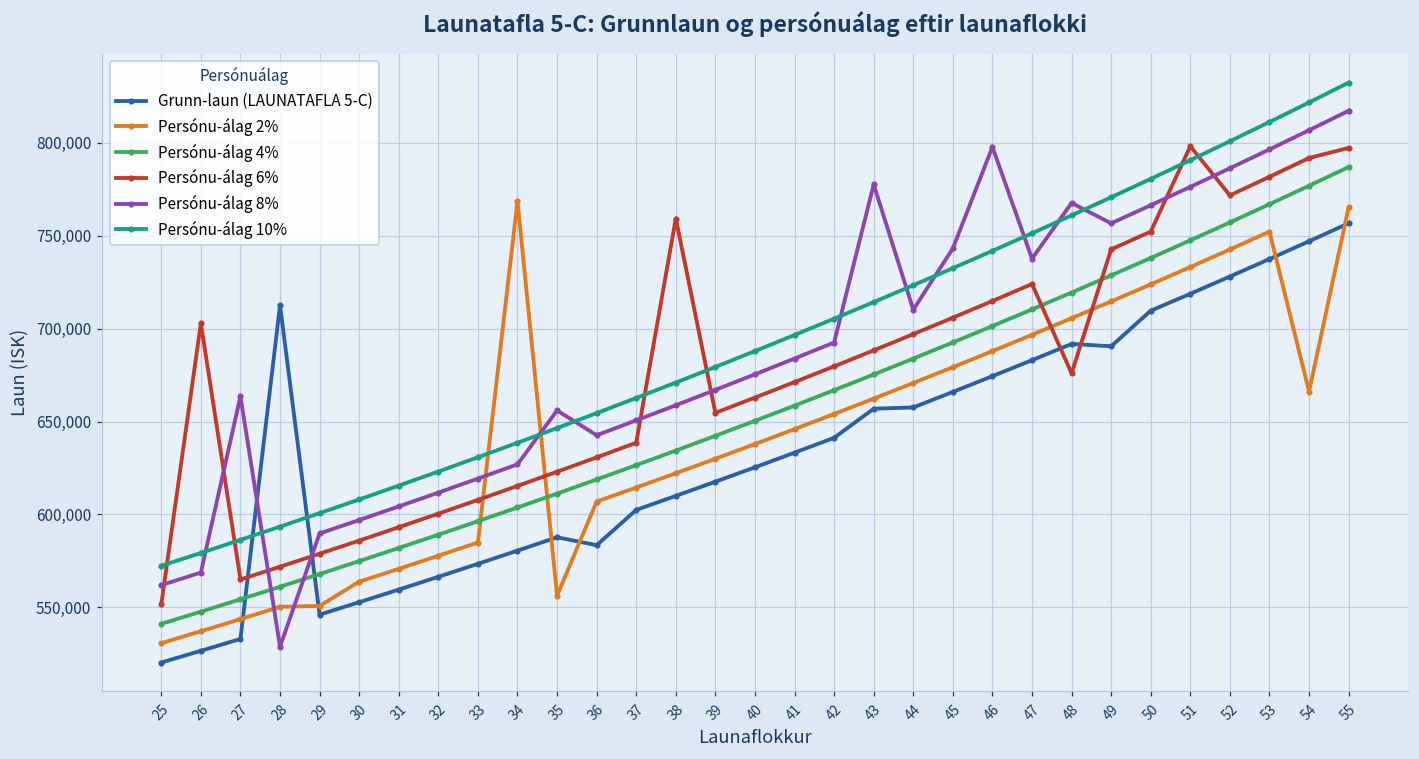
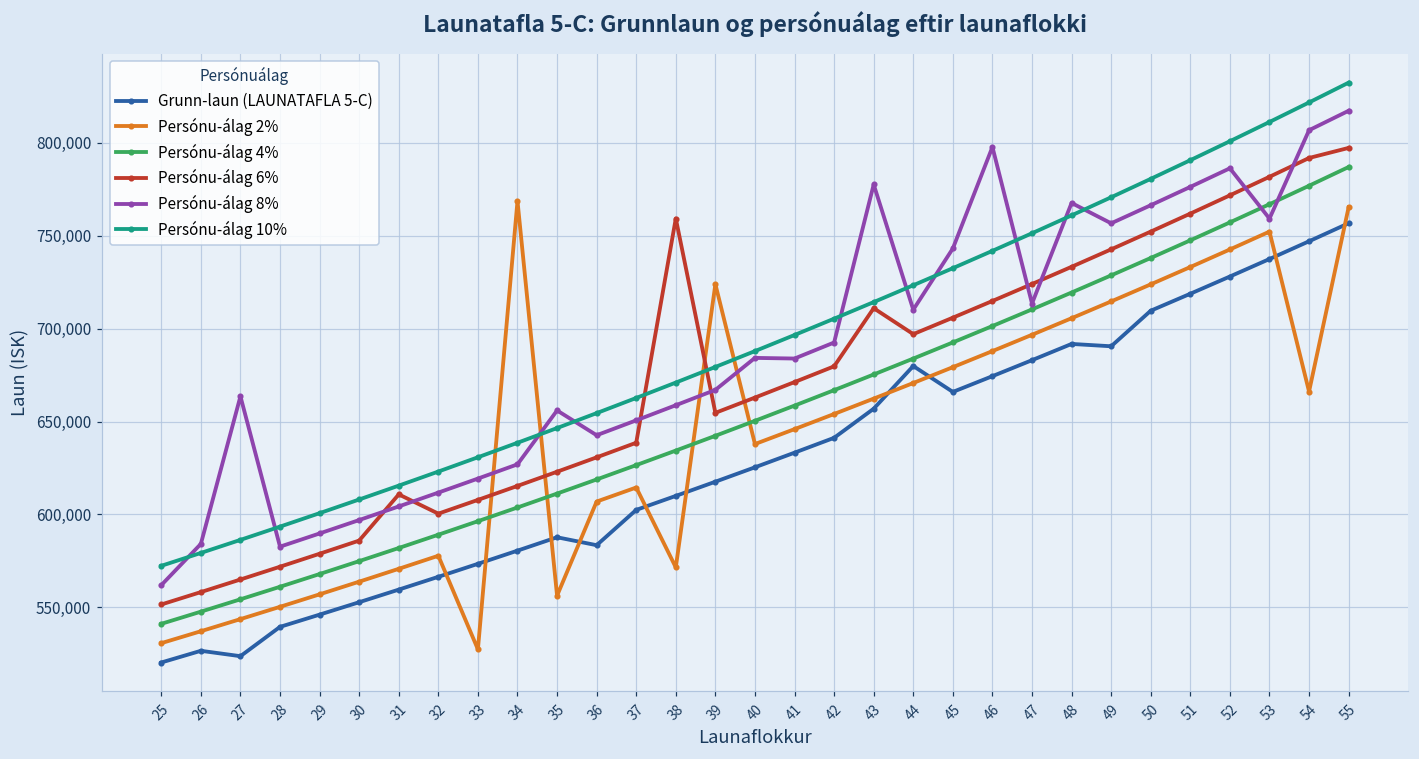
  {
    "Grunn-laun (LAUNATAFLA 5-C)": {
      "25": "520,000",
      "26": "527,000",
-     "27": "533,000",
-     "28": "713,000",
+     "27": "524,000",
+     "28": "539,000",
      "29": "546,000",
      "30": "553,000",
      "31": "560,000",
      "32": "566,000",
      "33": "573,000",
      "34": "581,000",
      "35": "588,000",
      "36": "583,000",
      "37": "602,000",
      "38": "610,000",
      "39": "618,000",
      "40": "625,000",
      "41": "633,000",
      "42": "641,000",
      "43": "657,000",
-     "44": "658,000",
+     "44": "680,000",
      "45": "666,000",
      "46": "674,000",
      "47": "683,000",
      "48": "692,000",
      "49": "690,000",
      "50": "710,000",
      "51": "719,000",
      "52": "728,000",
      "53": "737,000",
      "54": "747,000",
      "55": "757,000"
    },
    "Persónu-álag 2%": {
      "25": "531,000",
      "26": "537,000",
      "27": "544,000",
      "28": "550,000",
-     "29": "551,000",
+     "29": "557,000",
      "30": "564,000",
      "31": "571,000",
      "32": "578,000",
-     "33": "585,000",
+     "33": "527,000",
      "34": "769,000",
      "35": "556,000",
      "36": "607,000",
      "37": "614,000",
-     "38": "622,000",
-     "39": "630,000",
+     "38": "571,000",
+     "39": "724,000",
      "40": "638,000",
      "41": "646,000",
      "42": "654,000",
      "43": "662,000",
      "44": "671,000",
      "45": "679,000",
      "46": "688,000",
      "47": "697,000",
      "48": "706,000",
      "49": "715,000",
      "50": "724,000",
      "51": "733,000",
      "52": "743,000",
      "53": "752,000",
      "54": "666,000",
      "55": "765,000"
    },
    "Persónu-álag 6%": {
      "25": "552,000",
-     "26": "703,000",
+     "26": "558,000",
      "27": "565,000",
      "28": "572,000",
      "29": "579,000",
      "30": "586,000",
-     "31": "593,000",
+     "31": "611,000",
      "32": "600,000",
      "33": "608,000",
      "34": "615,000",
      "35": "623,000",
      "36": "631,000",
      "37": "639,000",
      "38": "759,000",
      "39": "655,000",
      "40": "663,000",
      "41": "671,000",
      "42": "680,000",
-     "43": "688,000",
+     "43": "711,000",
      "44": "697,000",
      "45": "706,000",
      "46": "715,000",
      "47": "724,000",
-     "48": "676,000",
+     "48": "733,000",
      "49": "743,000",
      "50": "752,000",
-     "51": "798,000",
+     "51": "762,000",
      "52": "772,000",
      "53": "782,000",
      "54": "792,000",
      "55": "797,000"
    },
    "Persónu-álag 8%": {
      "25": "562,000",
-     "26": "569,000",
+     "26": "584,000",
      "27": "664,000",
-     "28": "529,000",
+     "28": "583,000",
      "29": "590,000",
      "30": "597,000",
      "31": "604,000",
      "32": "612,000",
      "33": "619,000",
      "34": "627,000",
      "35": "656,000",
      "36": "643,000",
      "37": "651,000",
      "38": "659,000",
      "39": "667,000",
-     "40": "675,000",
+     "40": "684,000",
      "41": "684,000",
      "42": "693,000",
      "43": "778,000",
      "44": "710,000",
      "45": "743,000",
      "46": "798,000",
-     "47": "738,000",
+     "47": "714,000",
      "48": "768,000",
      "49": "757,000",
      "50": "766,000",
      "51": "776,000",
      "52": "786,000",
-     "53": "796,000",
+     "53": "759,000",
      "54": "807,000",
      "55": "817,000"
    }
  }
